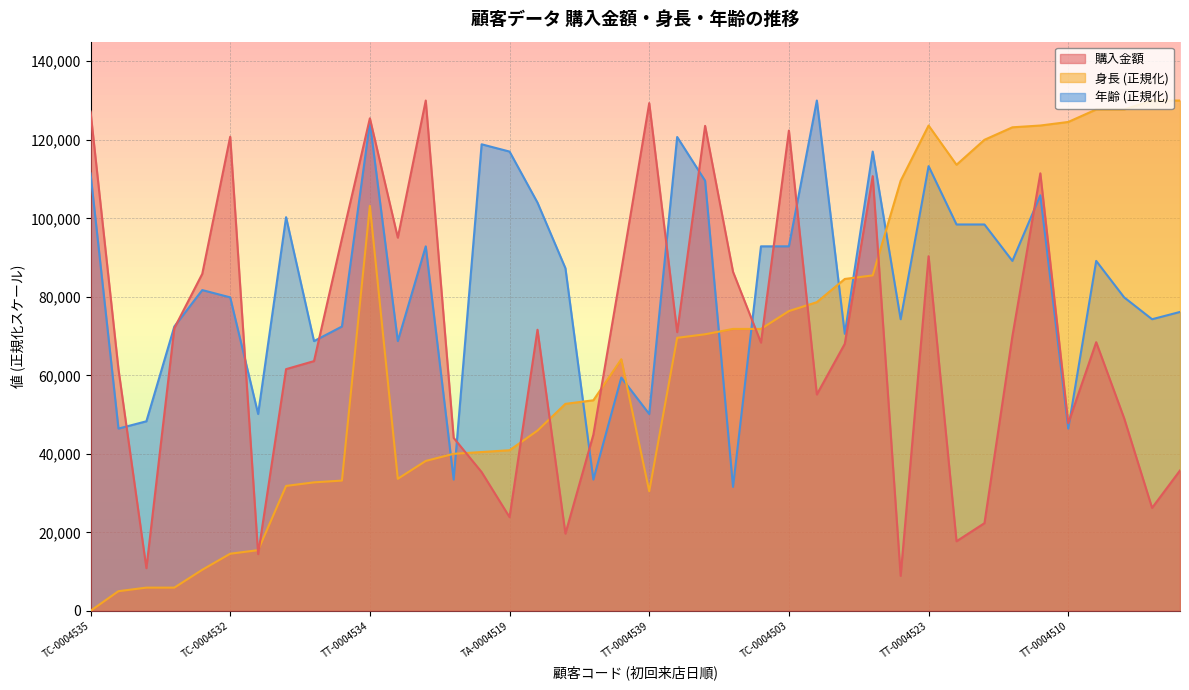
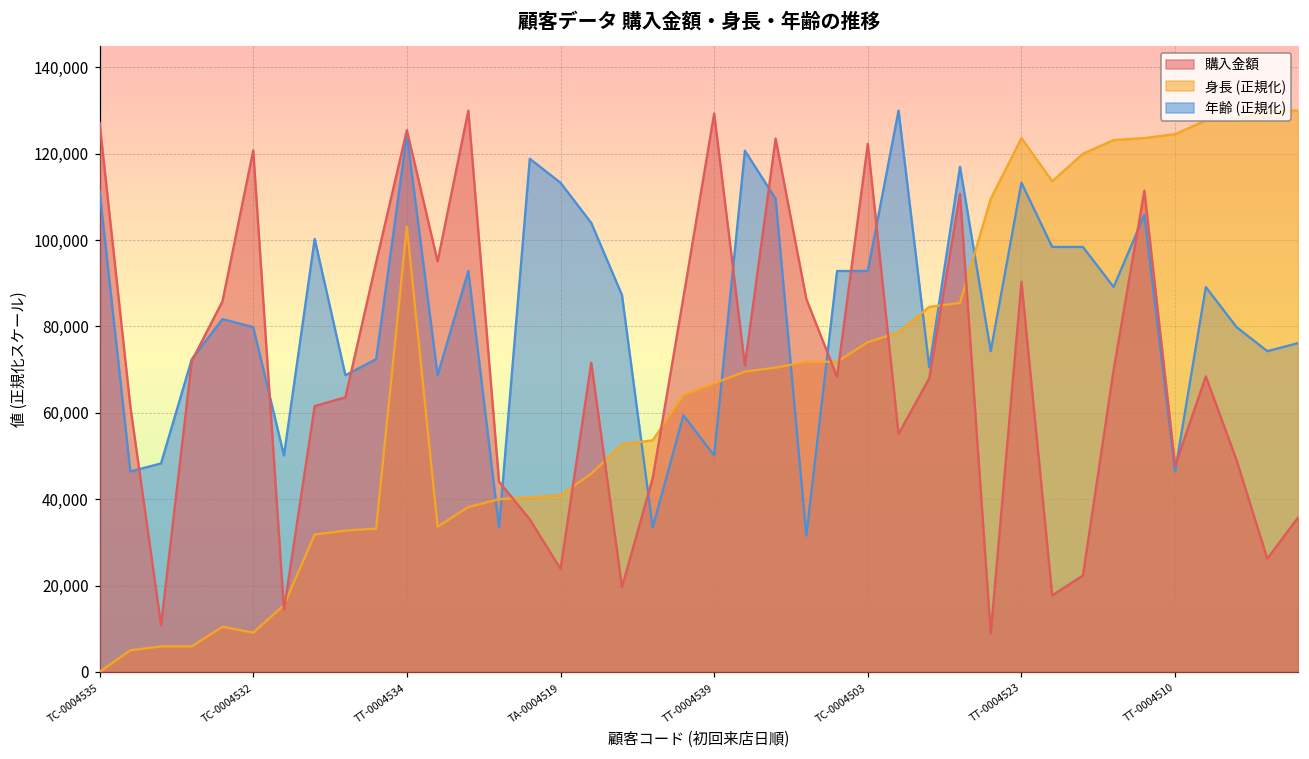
  {
    "購入金額": {
      "TC-0004535": "127,000",
      "TC-0004532": "121,000",
      "TT-0004534": "125,000",
      "TA-0004519": "24,000",
      "TT-0004539": "129,000",
      "TC-0004503": "122,000",
      "TT-0004523": "90,000",
      "TT-0004510": "48,000"
    },
    "身長 (正規化)": {
      "TC-0004535": "0",
-     "TC-0004532": "15,000",
+     "TC-0004532": "9,000",
      "TT-0004534": "103,000",
      "TA-0004519": "41,000",
-     "TT-0004539": "30,000",
+     "TT-0004539": "67,000",
      "TC-0004503": "76,000",
      "TT-0004523": "124,000",
      "TT-0004510": "125,000"
    },
    "年齢 (正規化)": {
      "TC-0004535": "111,000",
      "TC-0004532": "80,000",
      "TT-0004534": "124,000",
-     "TA-0004519": "117,000",
+     "TA-0004519": "113,000",
      "TT-0004539": "50,000",
      "TC-0004503": "93,000",
      "TT-0004523": "113,000",
      "TT-0004510": "46,000"
    }
  }
